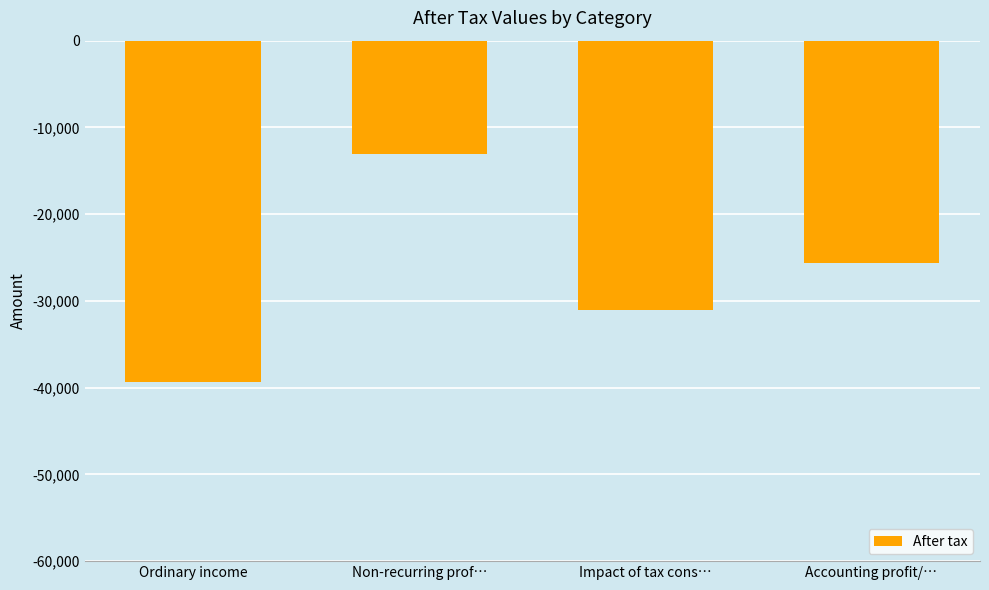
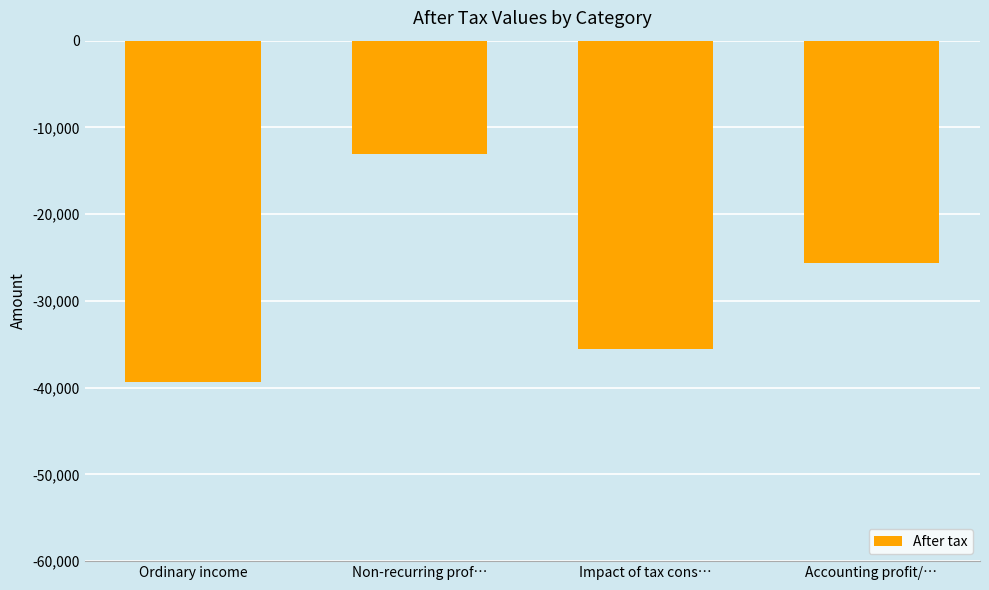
  {
    "Ordinary income": "-39,000",
    "Non-recurring prof…": "-13,000",
-   "Impact of tax cons…": "-31,000",
+   "Impact of tax cons…": "-36,000",
    "Accounting profit/…": "-26,000"
  }
